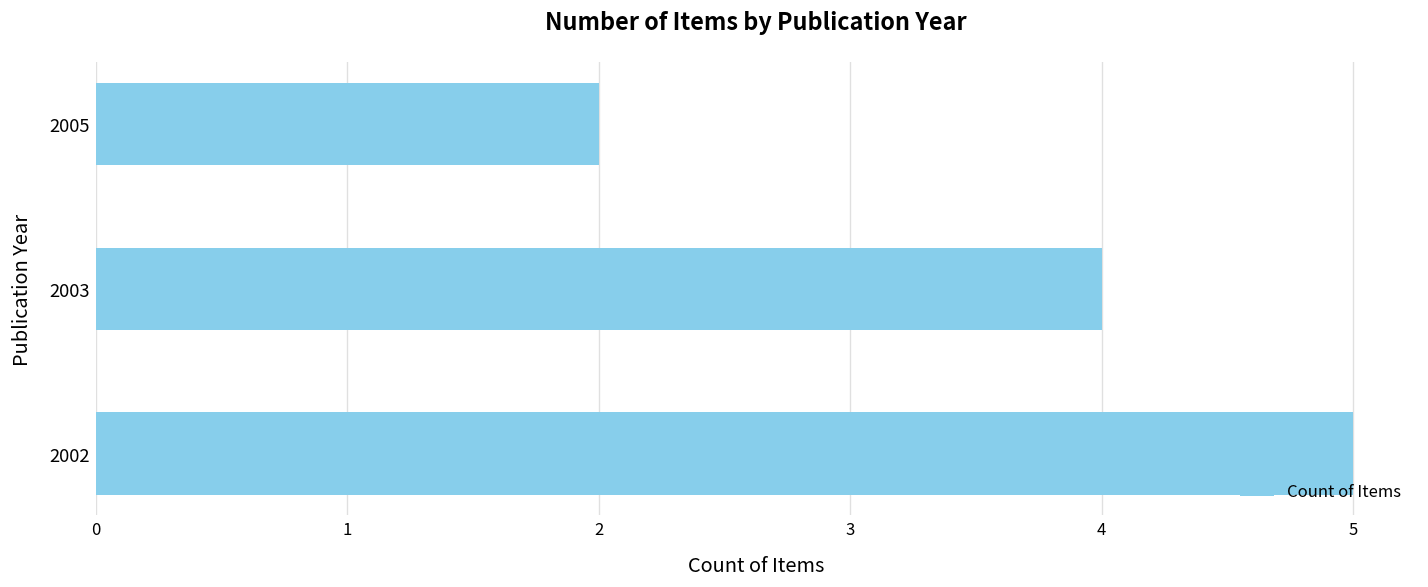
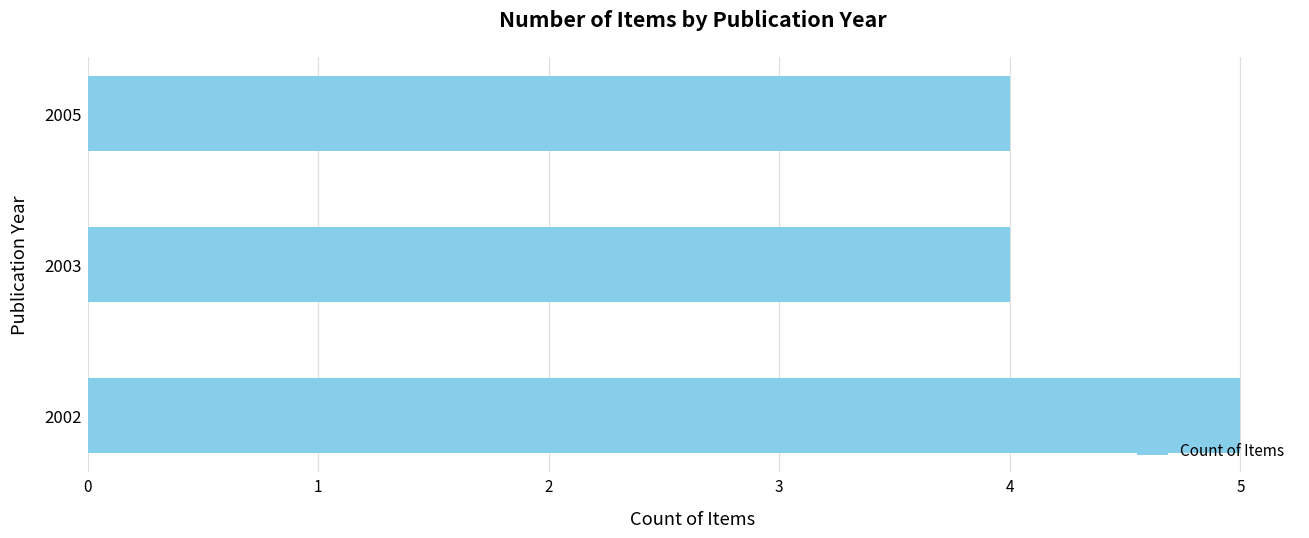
  {
-   "2005": 2,
+   "2005": 4,
    "2003": 4,
    "2002": 5
  }
